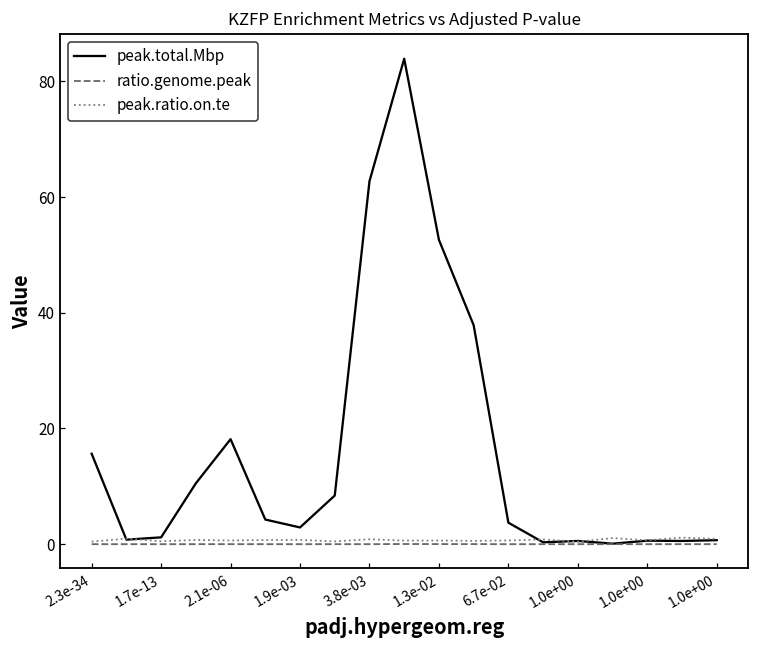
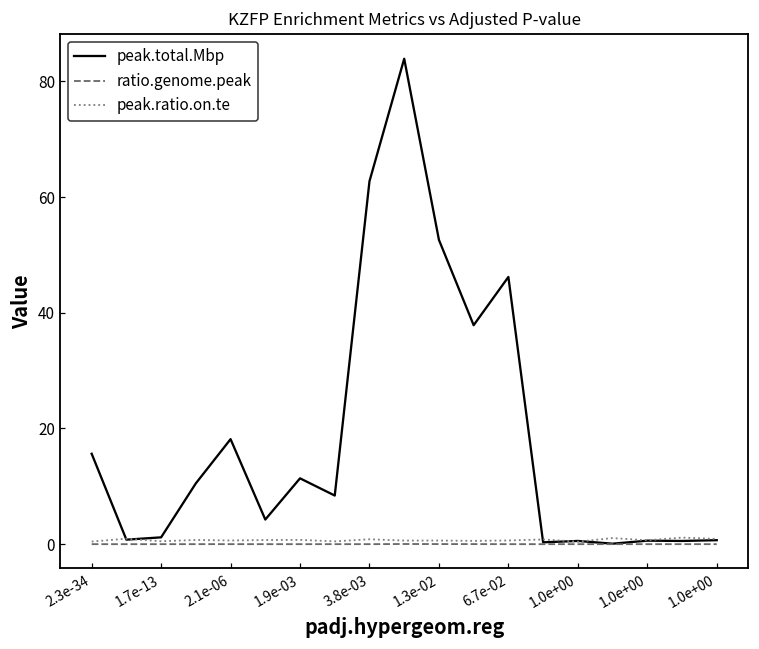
  {
    "peak.total.Mbp": {
      "2.3e-34": 16,
      "1.7e-13": 1,
      "2.1e-06": 18,
-     "1.9e-03": 3,
+     "1.9e-03": 11,
      "3.8e-03": 63,
      "1.3e-02": 53,
-     "6.7e-02": 4
+     "6.7e-02": 46
    }
  }
